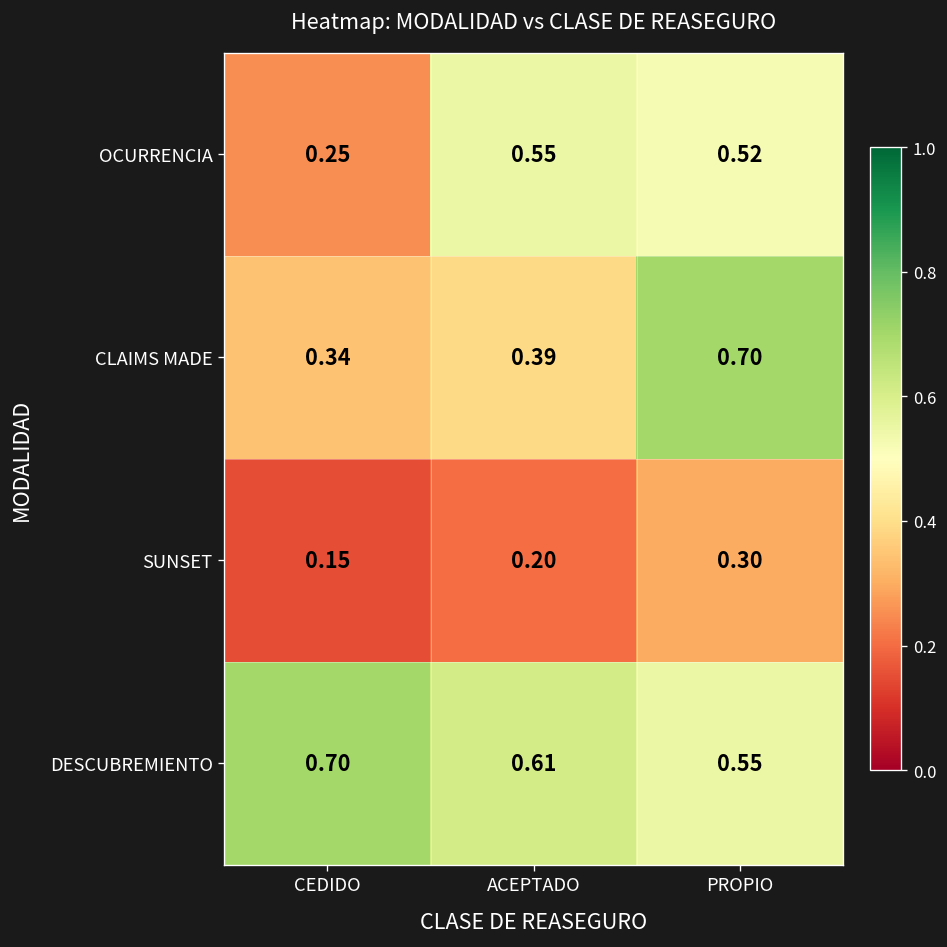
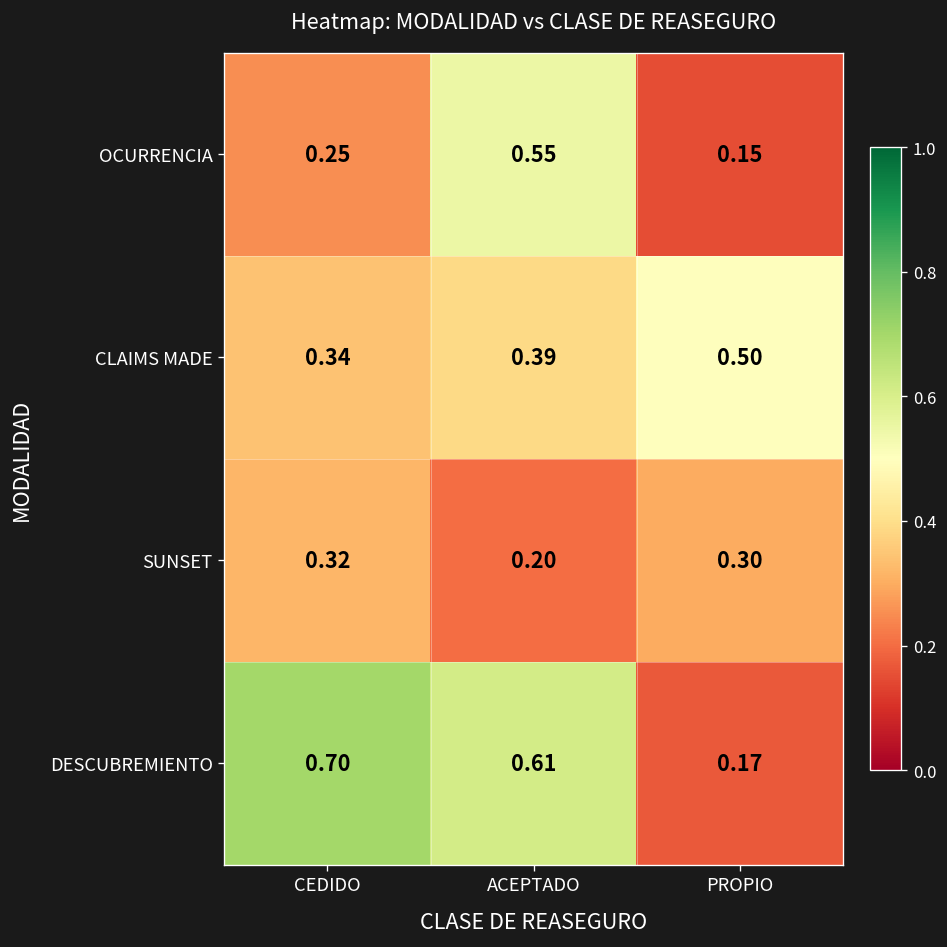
  {
    "OCURRENCIA": {
      "CEDIDO": 0.25,
      "ACEPTADO": 0.55,
-     "PROPIO": 0.52
+     "PROPIO": 0.15
    },
    "CLAIMS MADE": {
      "CEDIDO": 0.34,
      "ACEPTADO": 0.39,
-     "PROPIO": 0.70
+     "PROPIO": 0.50
    },
    "SUNSET": {
-     "CEDIDO": 0.15,
+     "CEDIDO": 0.32,
      "ACEPTADO": 0.20,
      "PROPIO": 0.30
    },
    "DESCUBREMIENTO": {
      "CEDIDO": 0.70,
      "ACEPTADO": 0.61,
-     "PROPIO": 0.55
+     "PROPIO": 0.17
    }
  }
